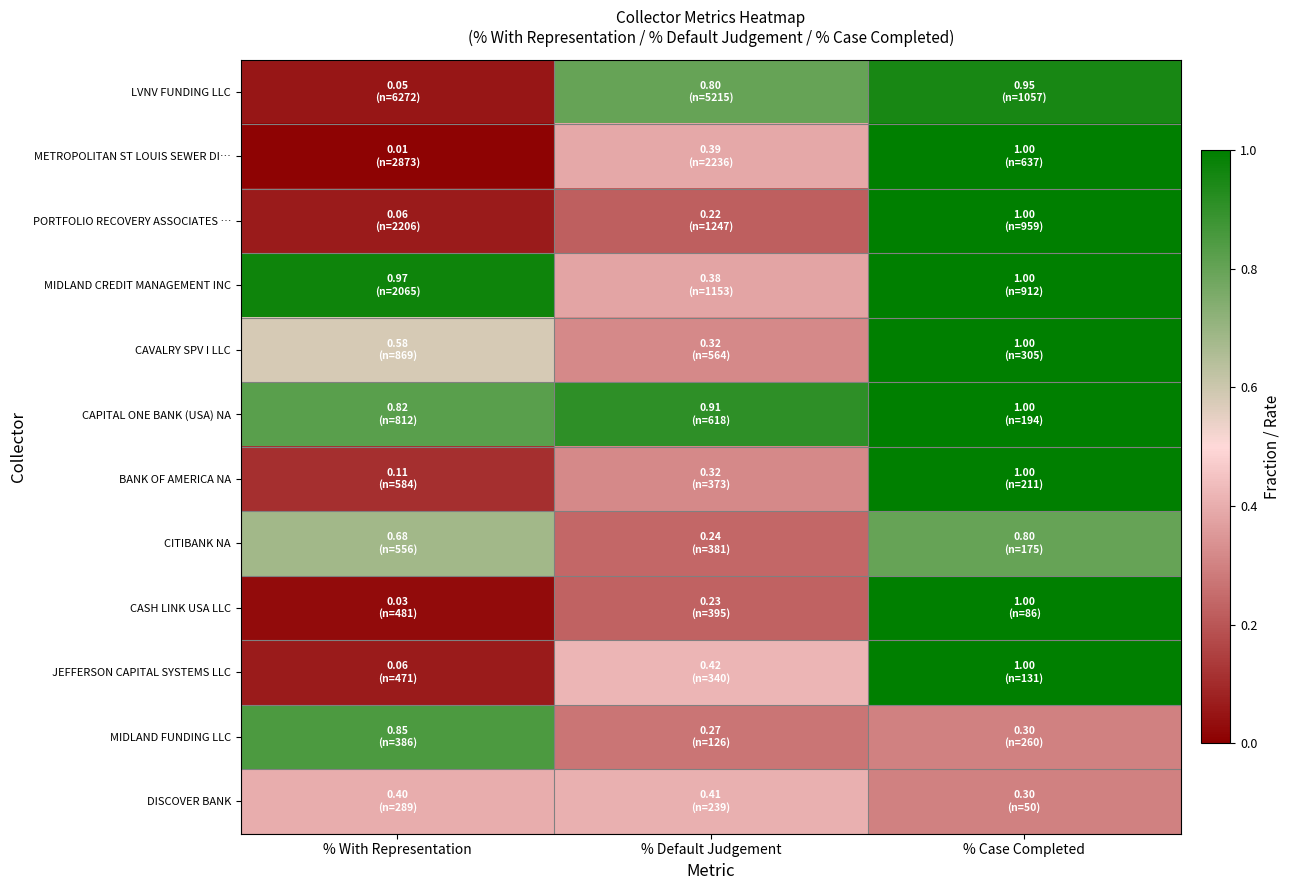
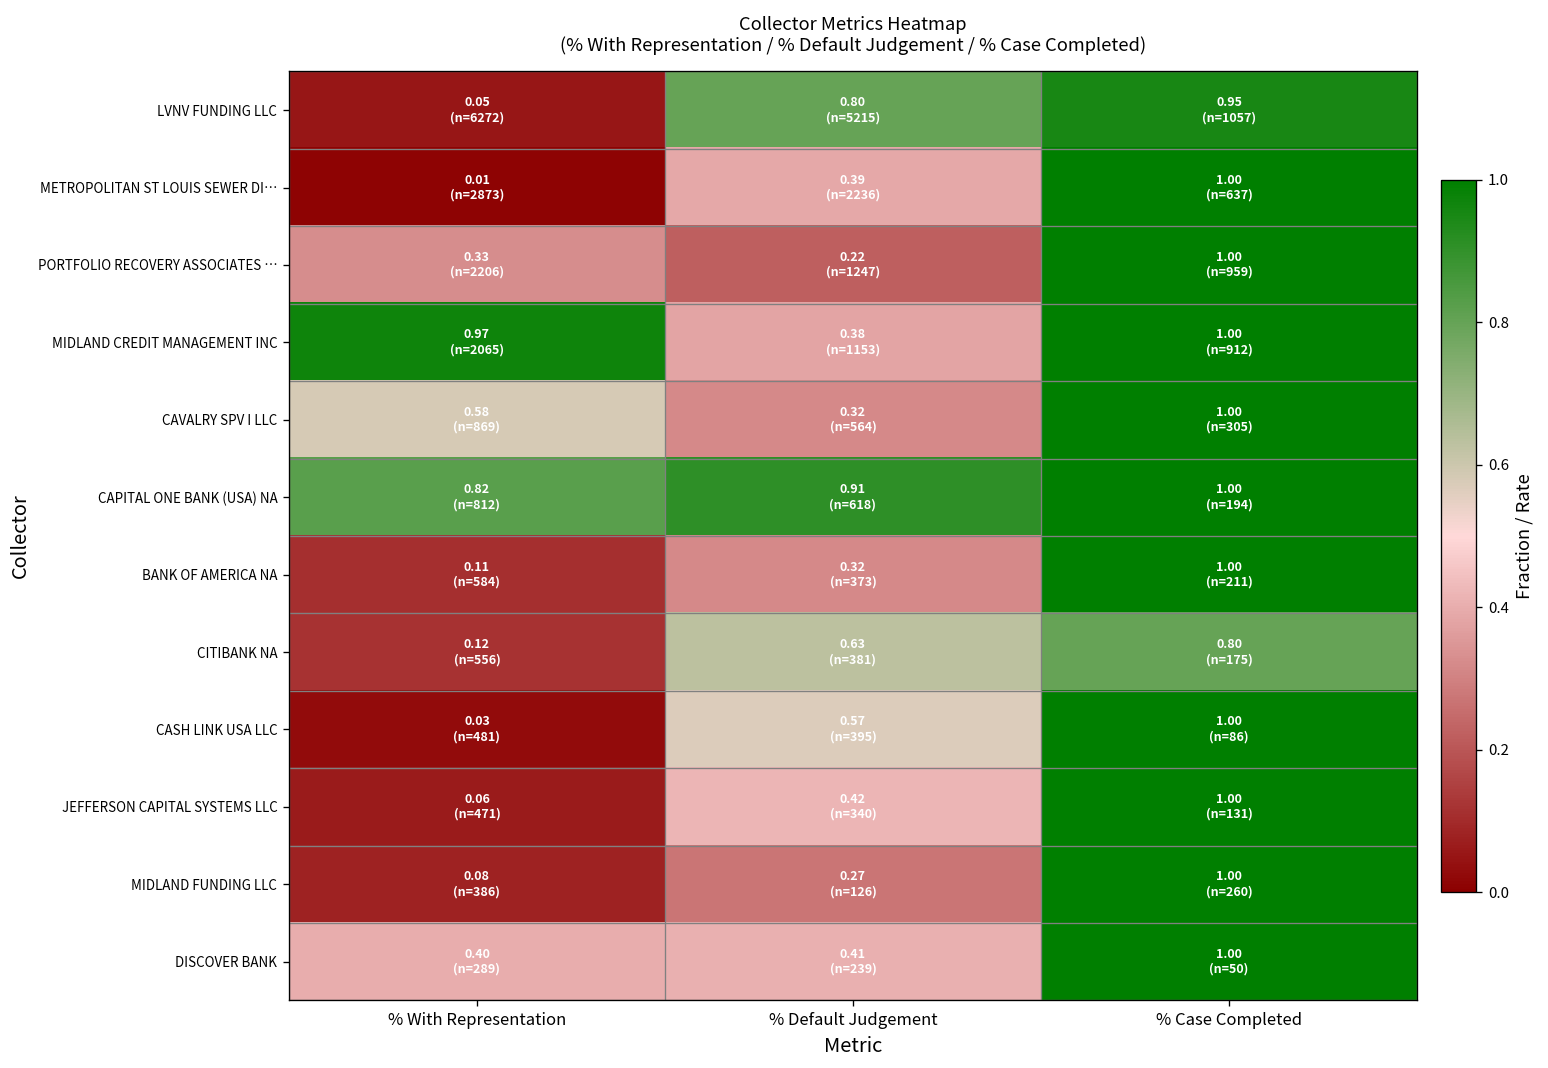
  {
    "PORTFOLIO RECOVERY ASSOCIATES …": {
-     "% With Representation": 0.06
+     "% With Representation": 0.33
    },
    "CITIBANK NA": {
-     "% With Representation": 0.68,
-     "% Default Judgement": 0.24
+     "% With Representation": 0.12,
+     "% Default Judgement": 0.63
    },
    "CASH LINK USA LLC": {
-     "% Default Judgement": 0.23
+     "% Default Judgement": 0.57
    },
    "MIDLAND FUNDING LLC": {
-     "% With Representation": 0.85,
-     "% Case Completed": 0.30
+     "% With Representation": 0.08,
+     "% Case Completed": 1.00
    },
    "DISCOVER BANK": {
-     "% Case Completed": 0.30
+     "% Case Completed": 1.00
    }
  }
